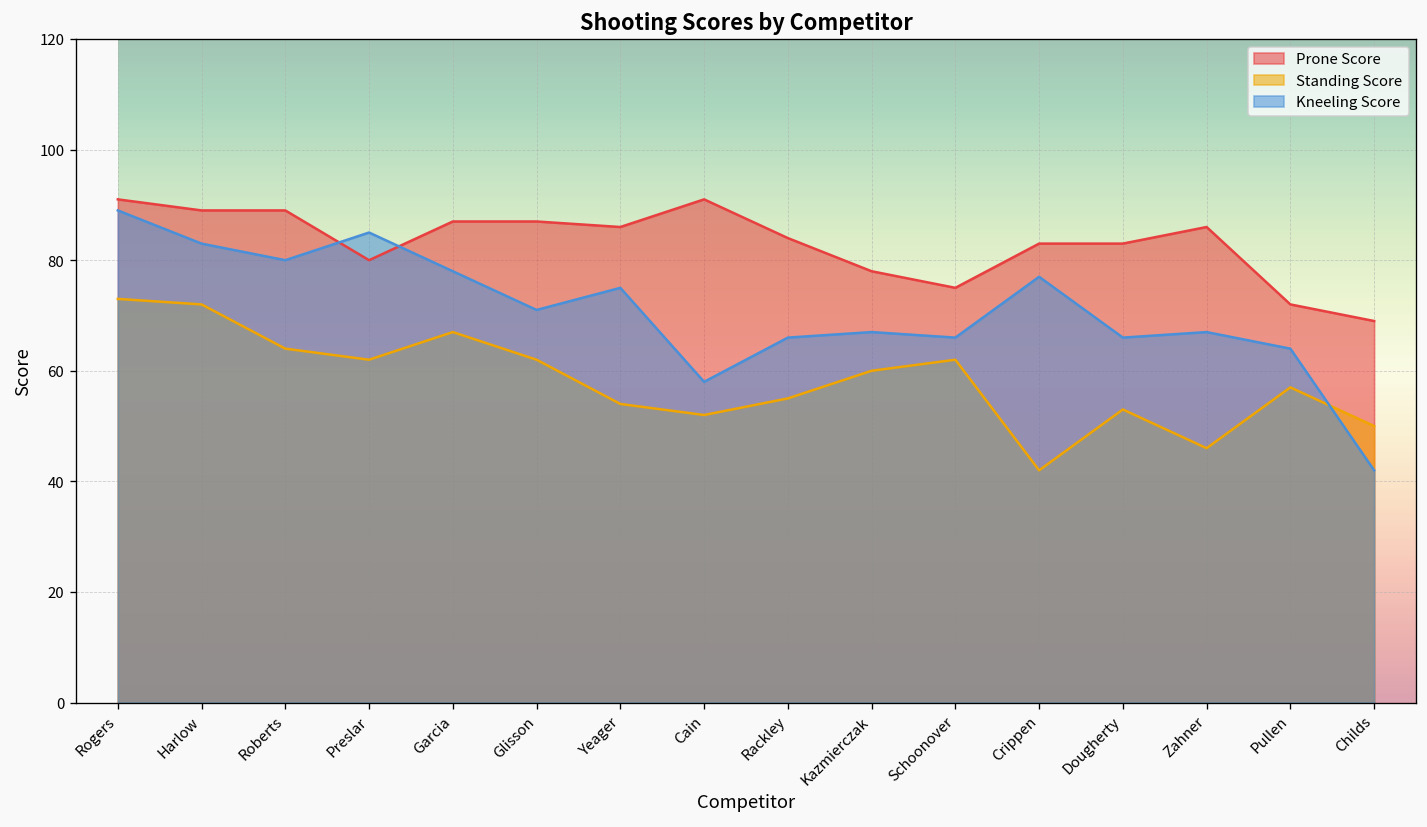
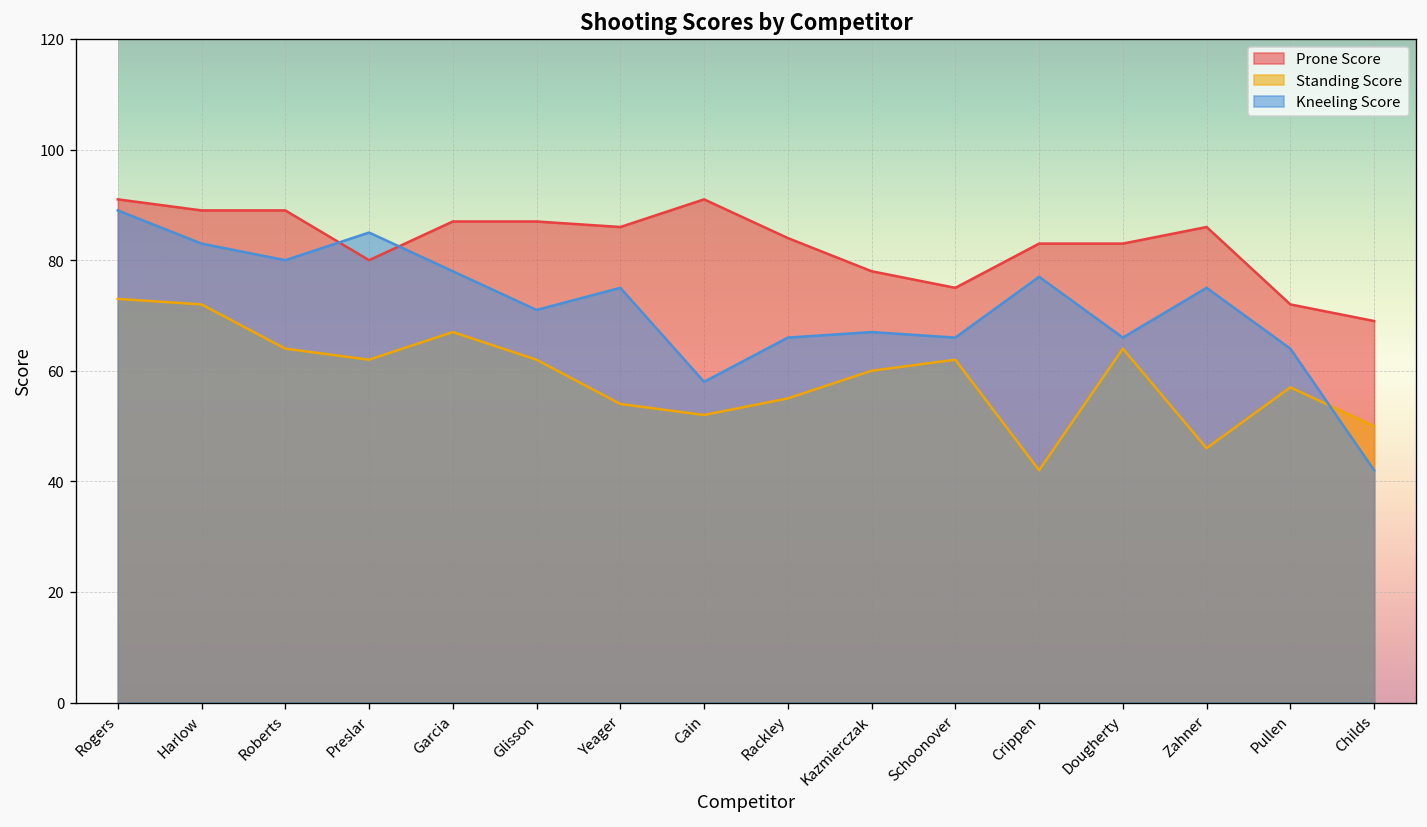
  {
    "Prone Score": {
      "Rogers": 91,
      "Harlow": 89,
      "Roberts": 89,
      "Preslar": 80,
      "Garcia": 87,
      "Glisson": 87,
      "Yeager": 86,
      "Cain": 91,
      "Rackley": 84,
      "Kazmierczak": 78,
      "Schoonover": 75,
      "Crippen": 83,
      "Dougherty": 83,
      "Zahner": 86,
      "Pullen": 72,
      "Childs": 69
    },
    "Standing Score": {
      "Rogers": 73,
      "Harlow": 72,
      "Roberts": 64,
      "Preslar": 62,
      "Garcia": 67,
      "Glisson": 62,
      "Yeager": 54,
      "Cain": 52,
      "Rackley": 55,
      "Kazmierczak": 60,
      "Schoonover": 62,
      "Crippen": 42,
-     "Dougherty": 53,
+     "Dougherty": 64,
      "Zahner": 46,
      "Pullen": 57,
      "Childs": 50
    },
    "Kneeling Score": {
      "Rogers": 89,
      "Harlow": 83,
      "Roberts": 80,
      "Preslar": 85,
      "Garcia": 78,
      "Glisson": 71,
      "Yeager": 75,
      "Cain": 58,
      "Rackley": 66,
      "Kazmierczak": 67,
      "Schoonover": 66,
      "Crippen": 77,
      "Dougherty": 66,
-     "Zahner": 67,
+     "Zahner": 75,
      "Pullen": 64,
      "Childs": 42
    }
  }
